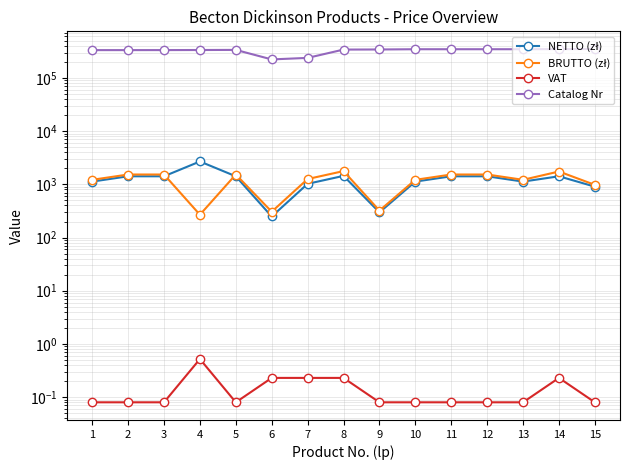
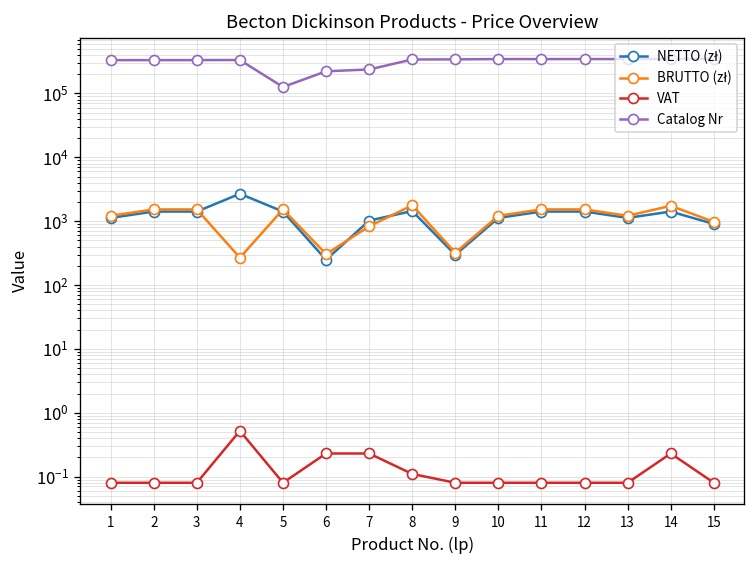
  {
    "NETTO (zł)": {
      "4": 3000,
      "6": 200,
      "7": 1000,
      "8": 1400,
      "14": 1400
    },
    "BRUTTO (zł)": {
      "4": 300,
      "6": 300,
-     "7": 1300,
+     "7": 800,
      "8": 1800,
      "14": 1700
    },
    "VAT": {
      "1": 0.08,
      "2": 0.08,
      "3": 0.08,
      "4": 0.5,
      "5": 0.08,
      "6": 0.23,
      "7": 0.23,
-     "8": 0.23,
+     "8": 0.11,
      "9": 0.08,
      "10": 0.08,
      "11": 0.08,
      "12": 0.08,
      "13": 0.08,
      "14": 0.23,
      "15": 0.08
    },
    "Catalog Nr": {
      "1": 300000,
      "2": 300000,
      "3": 300000,
      "4": 300000,
-     "5": 300000,
+     "5": 130000,
      "6": 220000,
      "7": 200000,
      "8": 300000,
      "9": 300000,
      "10": 300000,
      "11": 300000,
      "12": 300000
    }
  }
